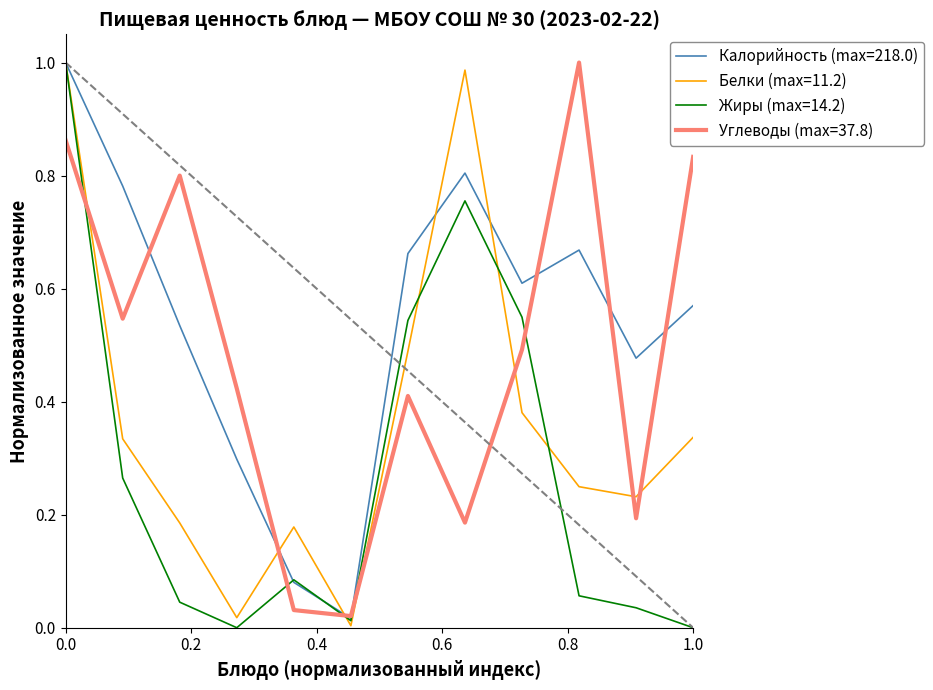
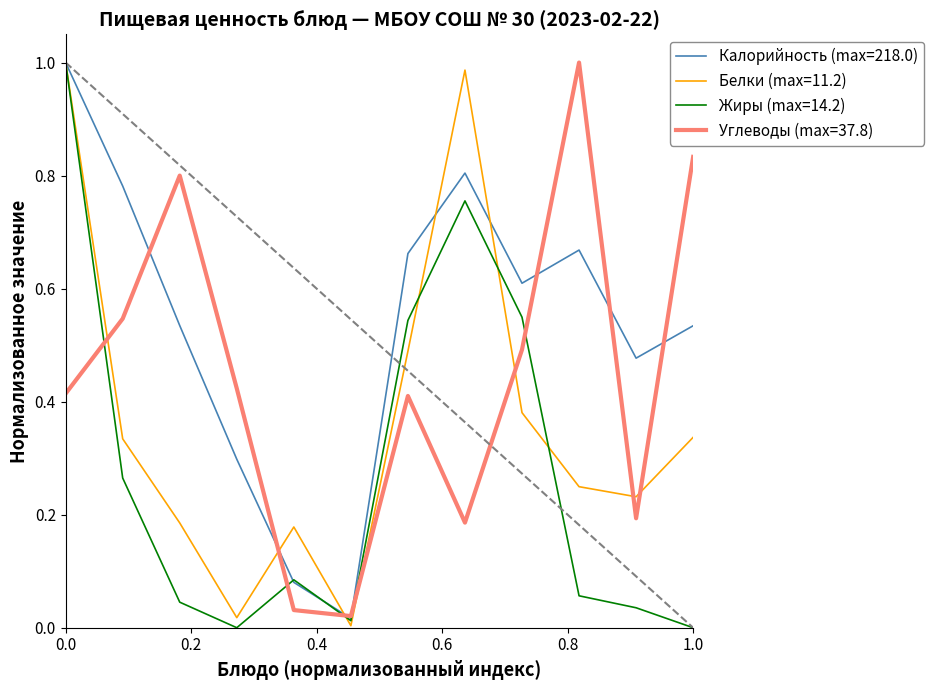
  {
    "Калорийность (max=218.0)": {
-     "1.0": 0.57
+     "1.0": 0.53
    },
    "Белки (max=11.2)": {
      "1.0": 0.34
    },
    "Углеводы (max=37.8)": {
-     "0.0": 0.86,
+     "0.0": 0.41,
      "1.0": 0.83
    }
  }
